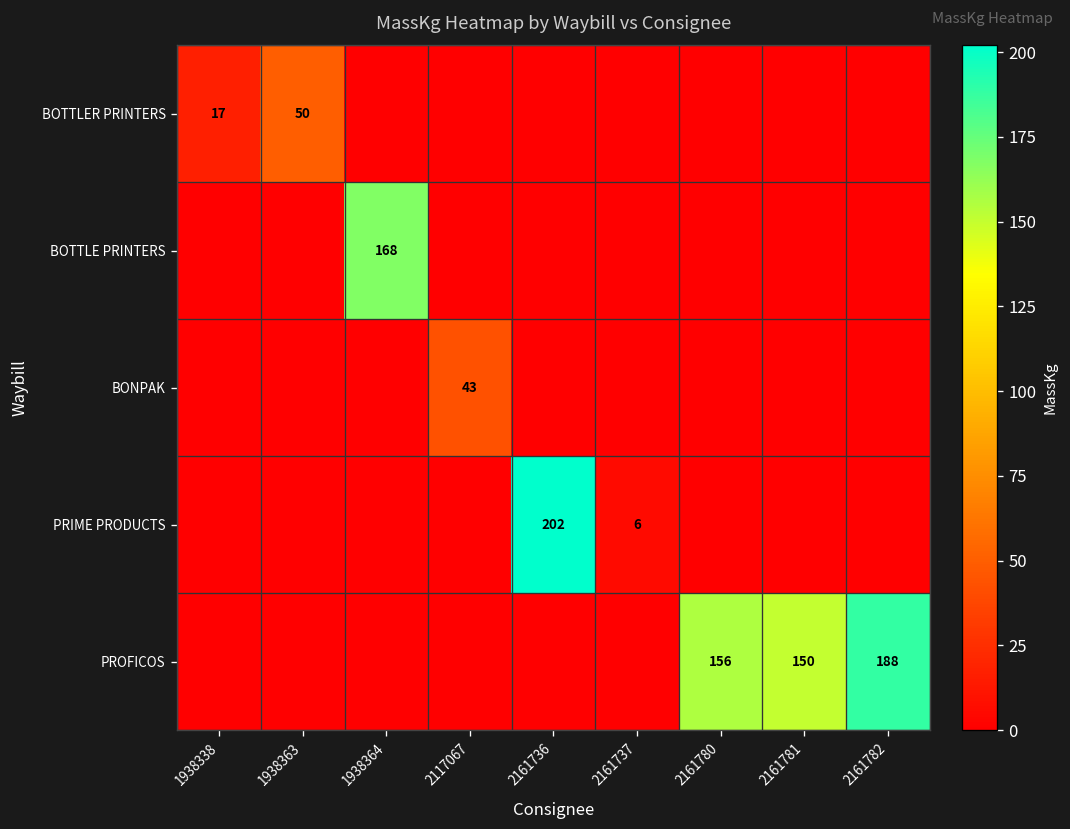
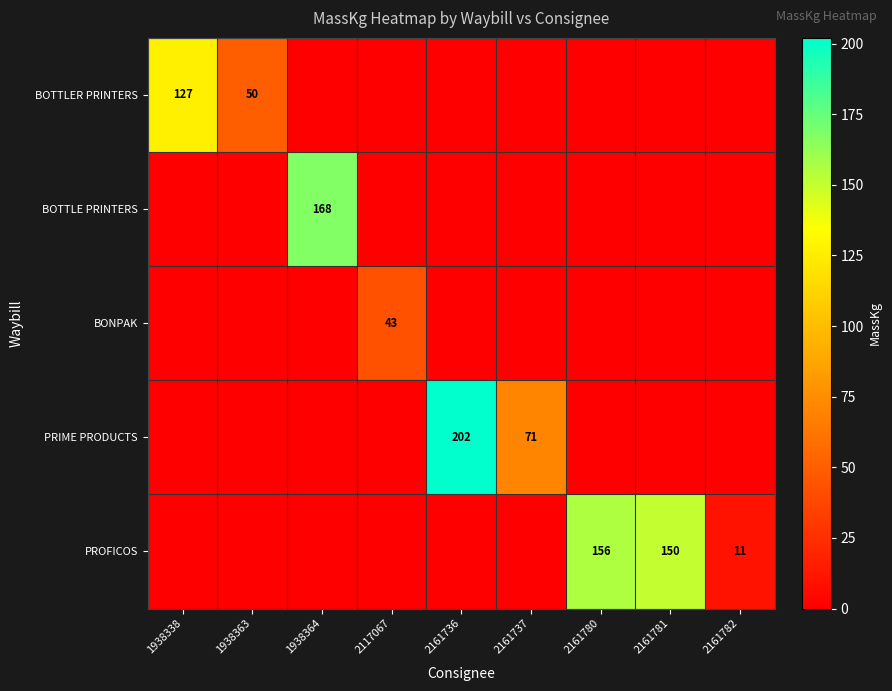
  {
    "BOTTLER PRINTERS": {
-     "1938338": 17,
+     "1938338": 127,
      "1938363": 50
    },
    "BOTTLE PRINTERS": {
      "1938364": 168
    },
    "BONPAK": {
      "2117067": 43
    },
    "PRIME PRODUCTS": {
      "2161736": 202,
-     "2161737": 6
+     "2161737": 71
    },
    "PROFICOS": {
      "2161780": 156,
      "2161781": 150,
-     "2161782": 188
+     "2161782": 11
    }
  }
